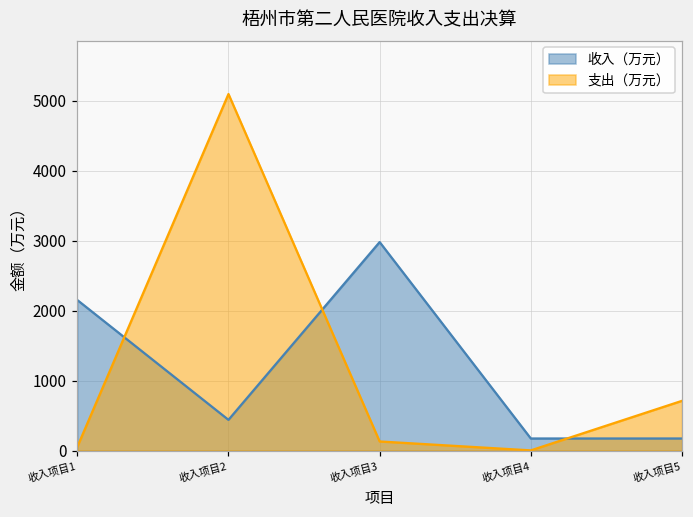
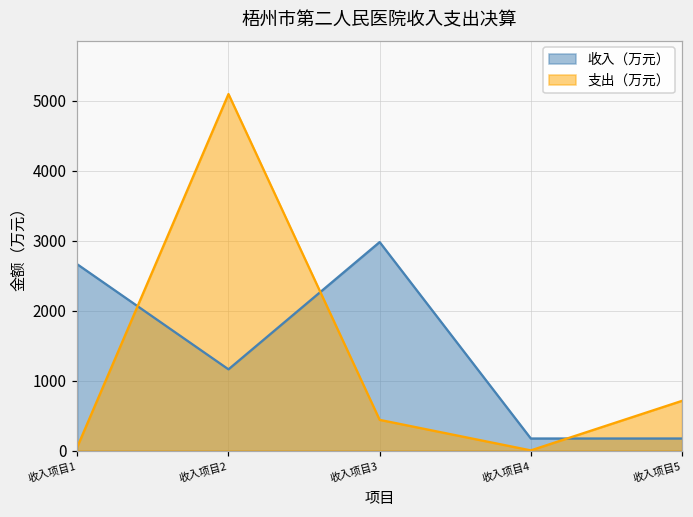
  {
    "收入（万元）": {
-     "收入项目1": 2200,
-     "收入项目2": 400,
+     "收入项目1": 2700,
+     "收入项目2": 1200,
      "收入项目3": 3000,
      "收入项目4": 200,
      "收入项目5": 200
    },
    "支出（万元）": {
      "收入项目1": 100,
      "收入项目2": 5100,
-     "收入项目3": 100,
+     "收入项目3": 400,
      "收入项目4": 0,
      "收入项目5": 700
    }
  }
